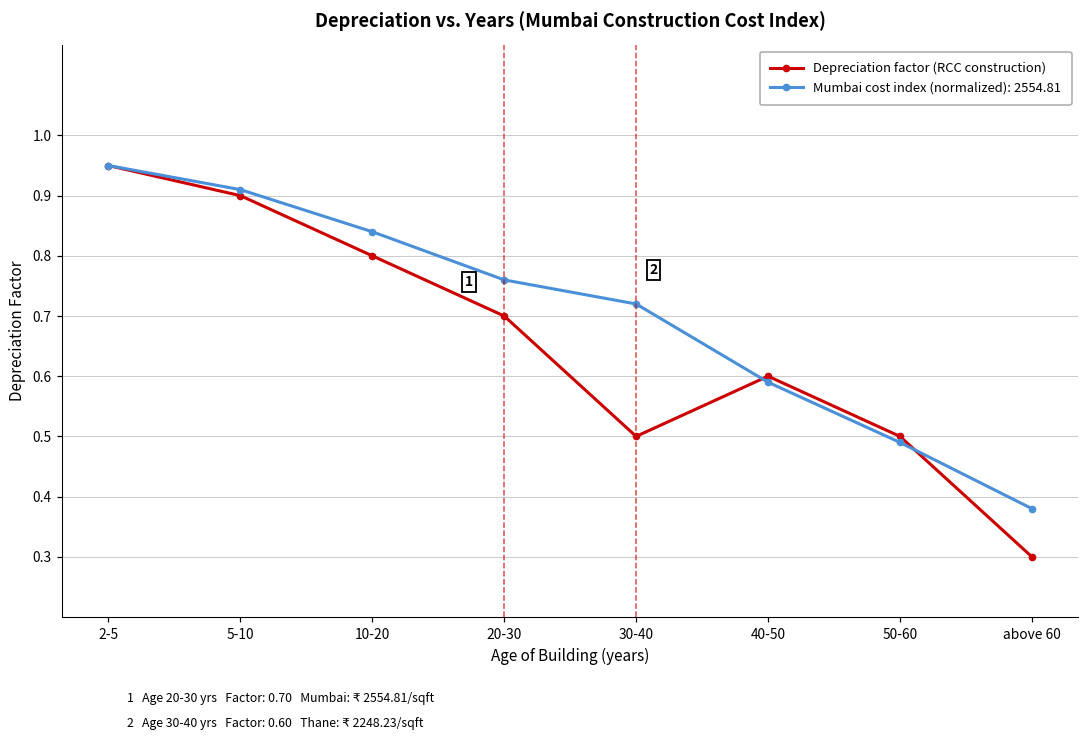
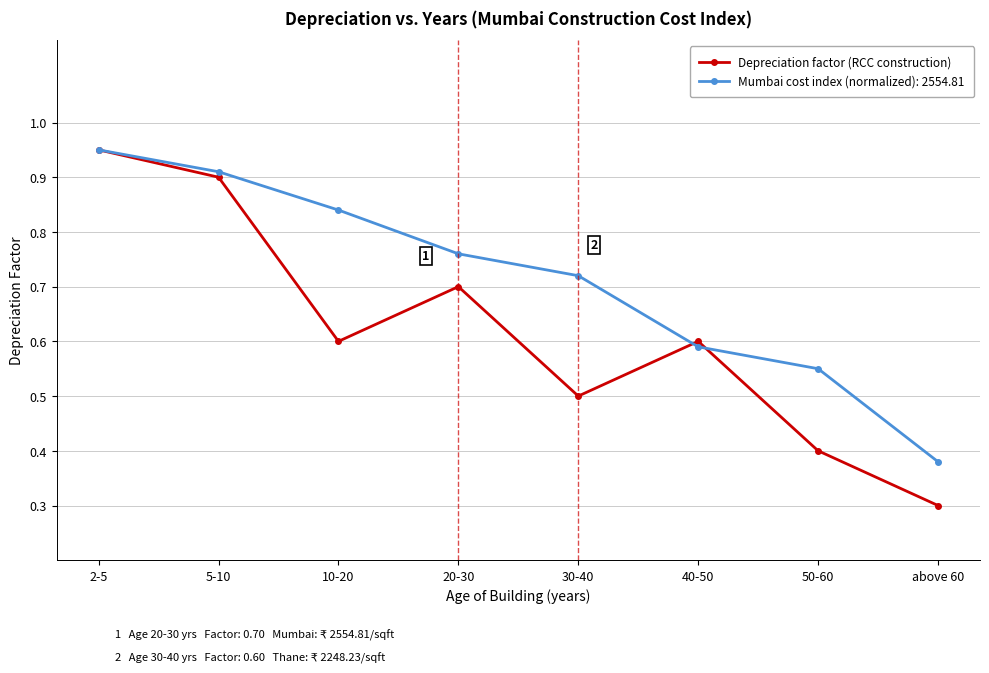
  {
    "Depreciation factor (RCC construction)": {
      "5-10": 0.9,
-     "10-20": 0.8,
+     "10-20": 0.6,
      "20-30": 0.7,
      "30-40": 0.5,
      "40-50": 0.6,
-     "50-60": 0.5,
+     "50-60": 0.4,
      "above 60": 0.3
    },
    "Mumbai cost index (normalized): 2554.81": {
      "5-10": 0.91,
      "10-20": 0.84,
      "30-40": 0.72,
      "40-50": 0.59,
-     "50-60": 0.49,
+     "50-60": 0.55,
      "above 60": 0.38
    }
  }
